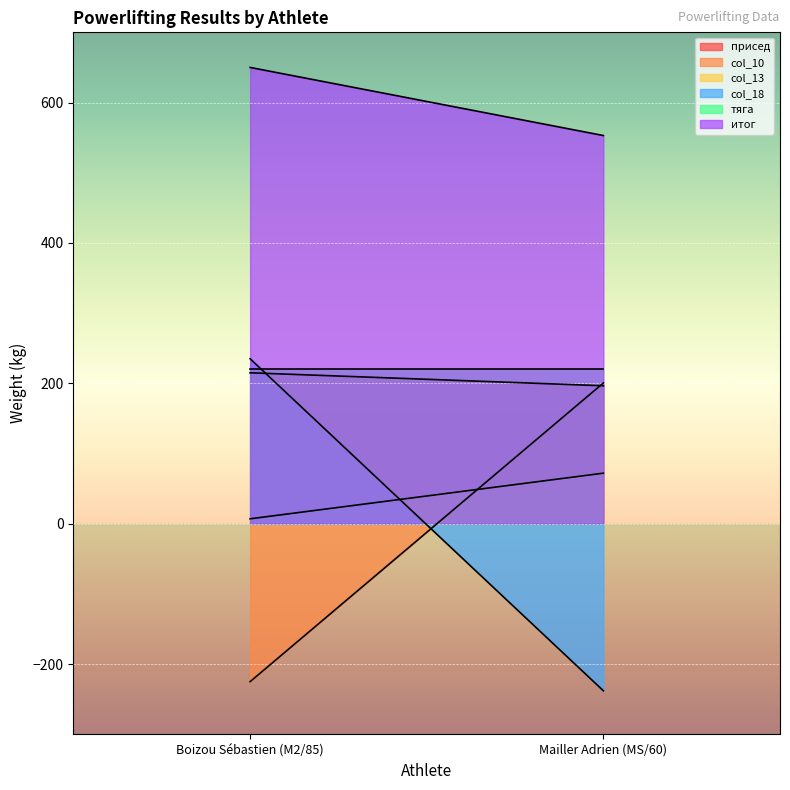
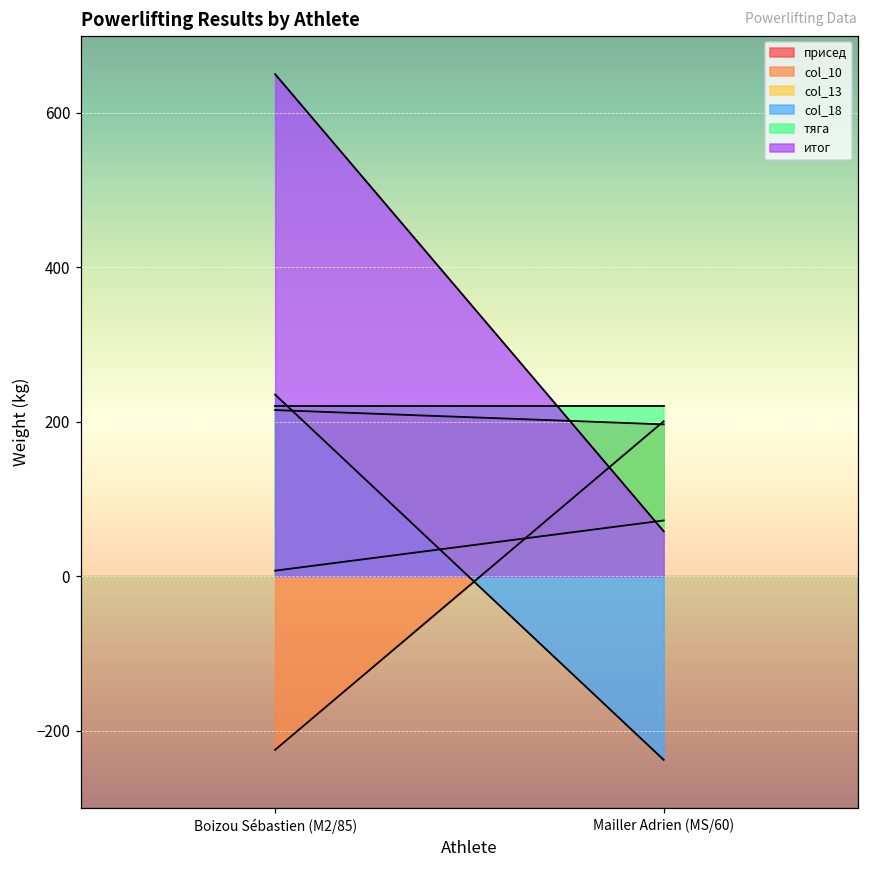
  {
    "присед": {
      "Boizou Sébastien (M2/85)": 220,
      "Mailler Adrien (MS/60)": 200
    },
    "col_13": {
      "Boizou Sébastien (M2/85)": 10,
      "Mailler Adrien (MS/60)": 70
    },
    "тяга": {
      "Boizou Sébastien (M2/85)": 220,
      "Mailler Adrien (MS/60)": 220
    },
    "итог": {
      "Boizou Sébastien (M2/85)": 650,
-     "Mailler Adrien (MS/60)": 550
+     "Mailler Adrien (MS/60)": 60
    }
  }
